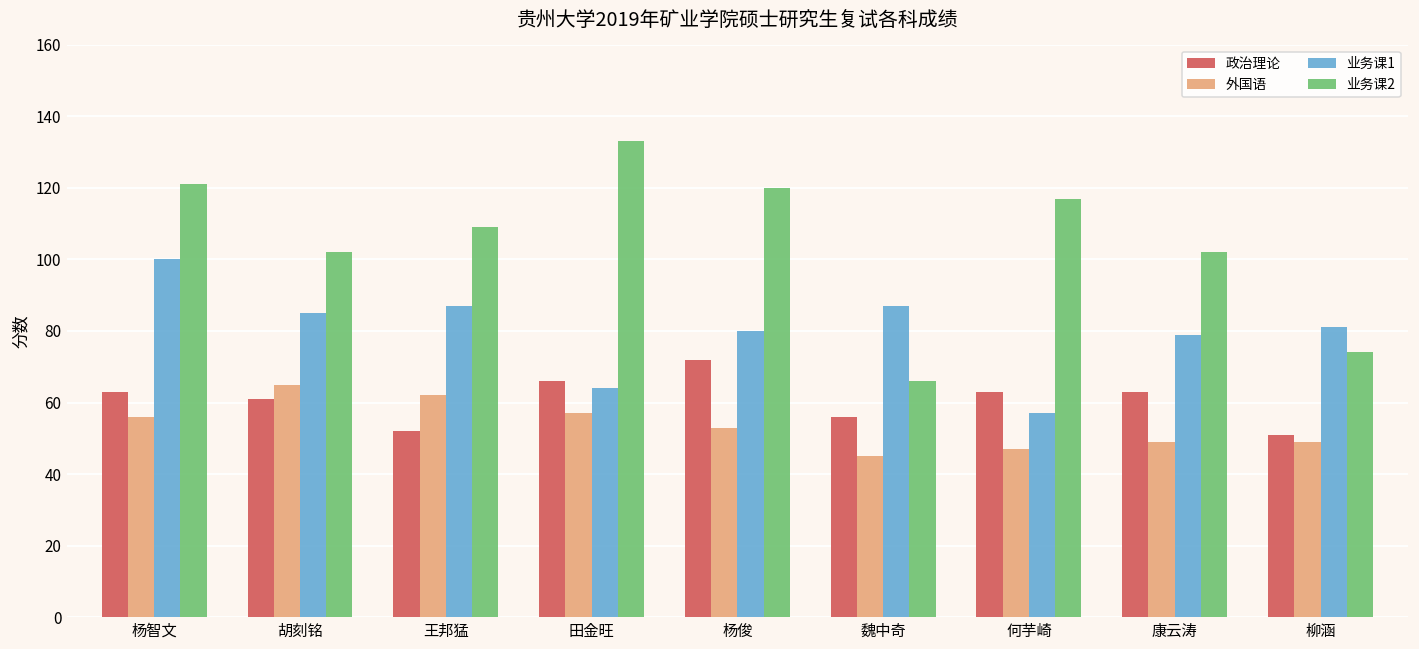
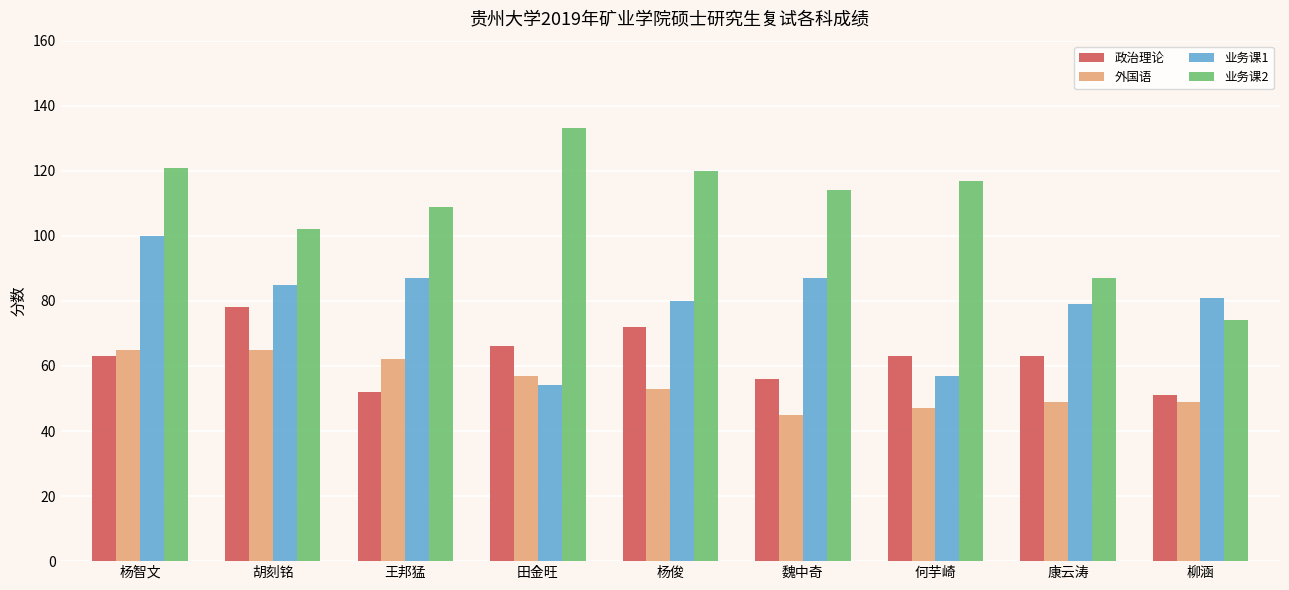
  {
    "政治理论": {
      "杨智文": 63,
-     "胡刻铭": 61,
+     "胡刻铭": 78,
      "王邦猛": 52,
      "田金旺": 66,
      "杨俊": 72,
      "魏中奇": 56,
      "何芋崎": 63,
      "康云涛": 63,
      "柳涵": 51
    },
    "外国语": {
-     "杨智文": 56,
+     "杨智文": 65,
      "胡刻铭": 65,
      "王邦猛": 62,
      "田金旺": 57,
      "杨俊": 53,
      "魏中奇": 45,
      "何芋崎": 47,
      "康云涛": 49,
      "柳涵": 49
    },
    "业务课1": {
      "杨智文": 100,
      "胡刻铭": 85,
      "王邦猛": 87,
-     "田金旺": 64,
+     "田金旺": 54,
      "杨俊": 80,
      "魏中奇": 87,
      "何芋崎": 57,
      "康云涛": 79,
      "柳涵": 81
    },
    "业务课2": {
      "杨智文": 121,
      "胡刻铭": 102,
      "王邦猛": 109,
      "田金旺": 133,
      "杨俊": 120,
-     "魏中奇": 66,
+     "魏中奇": 114,
      "何芋崎": 117,
-     "康云涛": 102,
+     "康云涛": 87,
      "柳涵": 74
    }
  }
